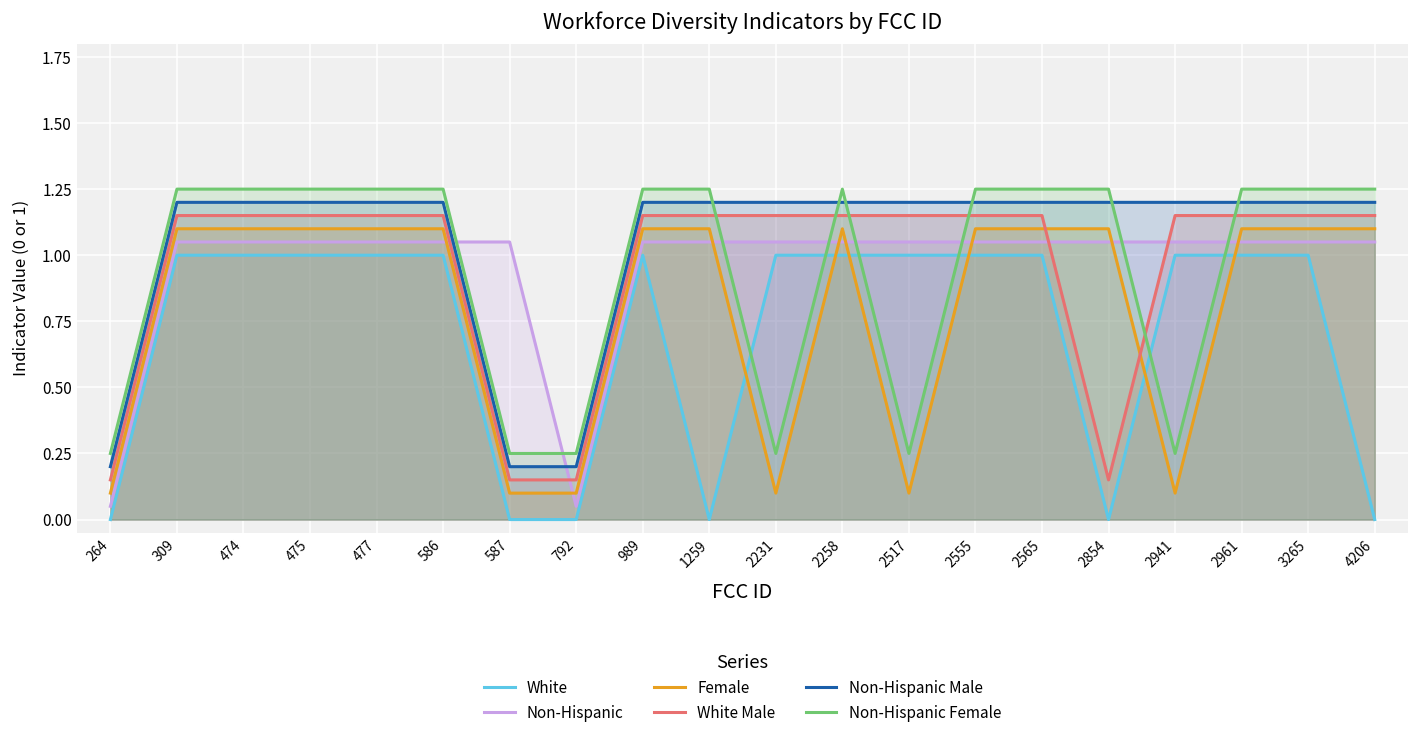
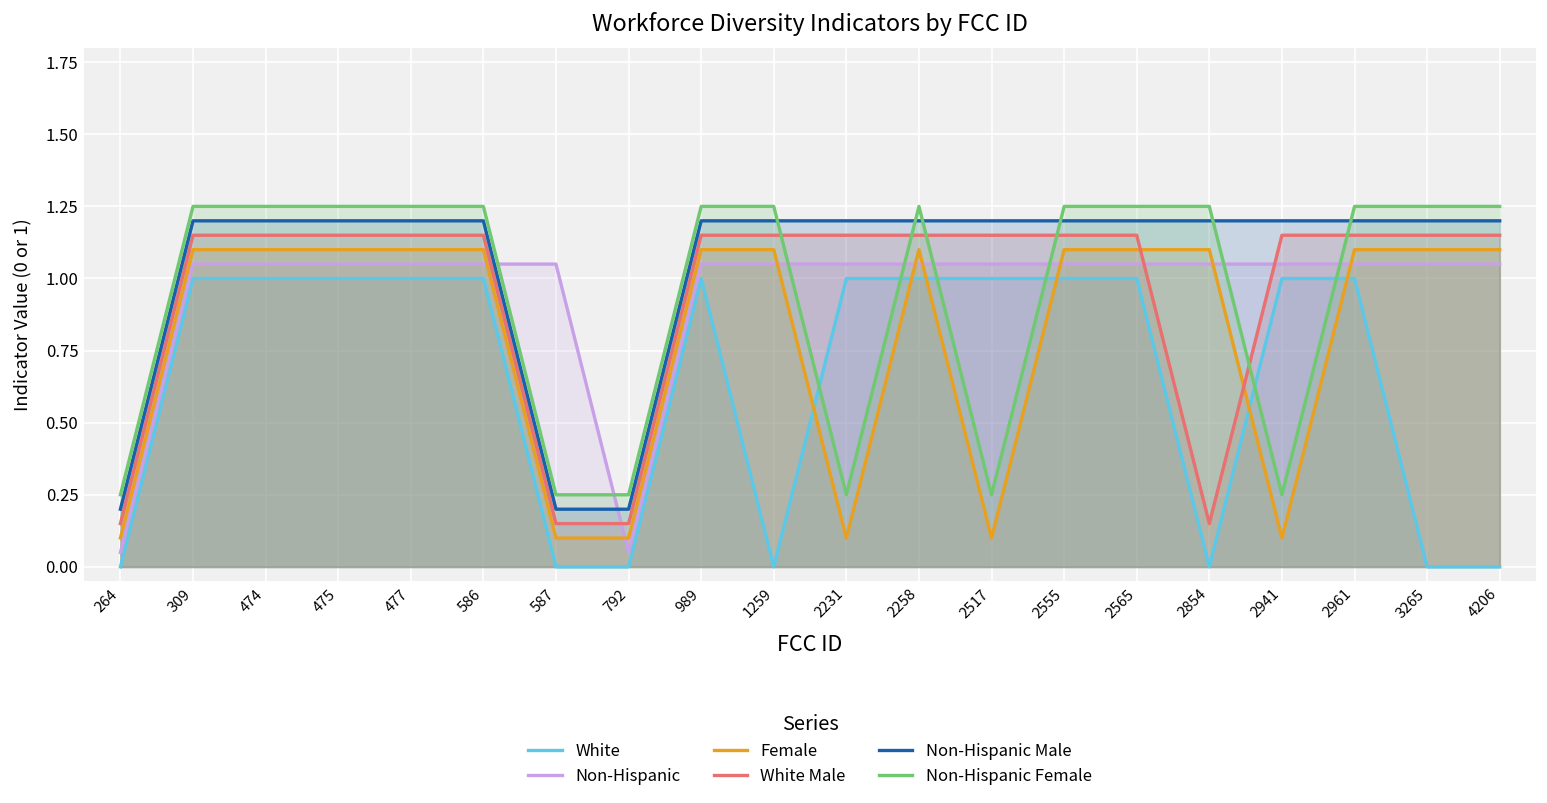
  {
    "White": {
      "264": 0,
      "309": 1,
      "474": 1,
      "475": 1,
      "477": 1,
      "586": 1,
      "587": 0,
      "792": 0,
      "989": 1,
      "1259": 0,
      "2231": 1,
      "2258": 1,
      "2517": 1,
      "2555": 1,
      "2565": 1,
      "2854": 0,
      "2941": 1,
      "2961": 1,
-     "3265": 1,
+     "3265": 0,
      "4206": 0
    },
    "Non-Hispanic": {
      "264": 0.05,
      "309": 1.05,
      "474": 1.05,
      "475": 1.05,
      "477": 1.05,
      "586": 1.05,
      "587": 1.05,
      "792": 0.05,
      "989": 1.05,
      "1259": 1.05,
      "2231": 1.05,
      "2258": 1.05,
      "2517": 1.05,
      "2555": 1.05,
      "2565": 1.05,
      "2854": 1.05,
      "2941": 1.05,
      "2961": 1.05,
      "3265": 1.05,
      "4206": 1.05
    },
    "Female": {
      "264": 0.10,
      "309": 1.10,
      "474": 1.10,
      "475": 1.10,
      "477": 1.10,
      "586": 1.10,
      "587": 0.10,
      "792": 0.10,
      "989": 1.10,
      "1259": 1.10,
      "2231": 0.10,
      "2258": 1.10,
      "2517": 0.10,
      "2555": 1.10,
      "2565": 1.10,
      "2854": 1.10,
      "2941": 0.10,
      "2961": 1.10,
      "3265": 1.10,
      "4206": 1.10
    },
    "White Male": {
      "264": 0.15,
      "309": 1.15,
      "474": 1.15,
      "475": 1.15,
      "477": 1.15,
      "586": 1.15,
      "587": 0.15,
      "792": 0.15,
      "989": 1.15,
      "1259": 1.15,
      "2231": 1.15,
      "2258": 1.15,
      "2517": 1.15,
      "2555": 1.15,
      "2565": 1.15,
      "2854": 0.15,
      "2941": 1.15,
      "2961": 1.15,
      "3265": 1.15,
      "4206": 1.15
    },
    "Non-Hispanic Male": {
      "264": 0.20,
      "309": 1.20,
      "474": 1.20,
      "475": 1.20,
      "477": 1.20,
      "586": 1.20,
      "587": 0.20,
      "792": 0.20,
      "989": 1.20,
      "1259": 1.20,
      "2231": 1.20,
      "2258": 1.20,
      "2517": 1.20,
      "2555": 1.20,
      "2565": 1.20,
      "2854": 1.20,
      "2941": 1.20,
      "2961": 1.20,
      "3265": 1.20,
      "4206": 1.20
    },
    "Non-Hispanic Female": {
      "264": 0.25,
      "309": 1.25,
      "474": 1.25,
      "475": 1.25,
      "477": 1.25,
      "586": 1.25,
      "587": 0.25,
      "792": 0.25,
      "989": 1.25,
      "1259": 1.25,
      "2231": 0.25,
      "2258": 1.25,
      "2517": 0.25,
      "2555": 1.25,
      "2565": 1.25,
      "2854": 1.25,
      "2941": 0.25,
      "2961": 1.25,
      "3265": 1.25,
      "4206": 1.25
    }
  }
